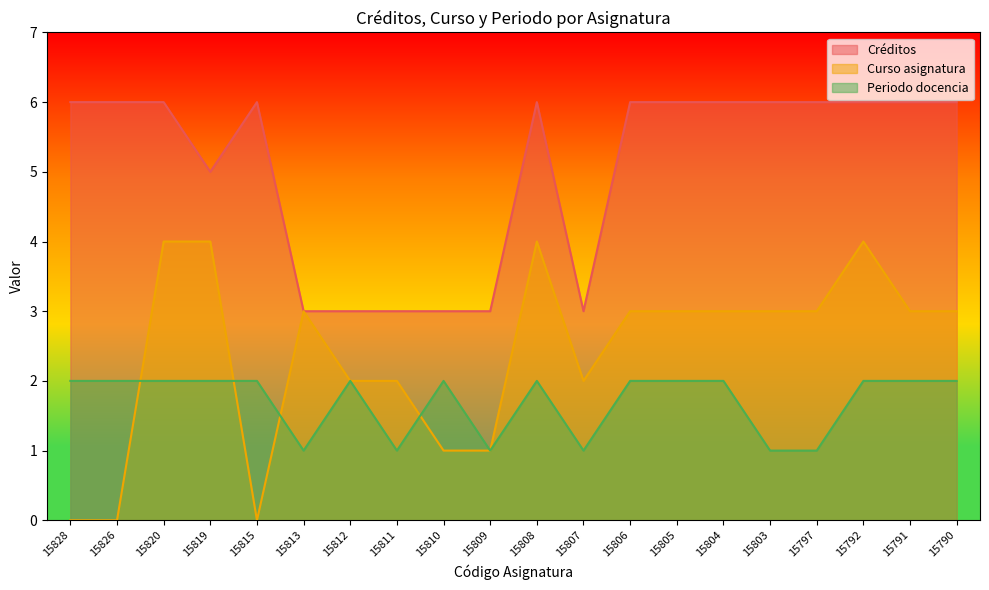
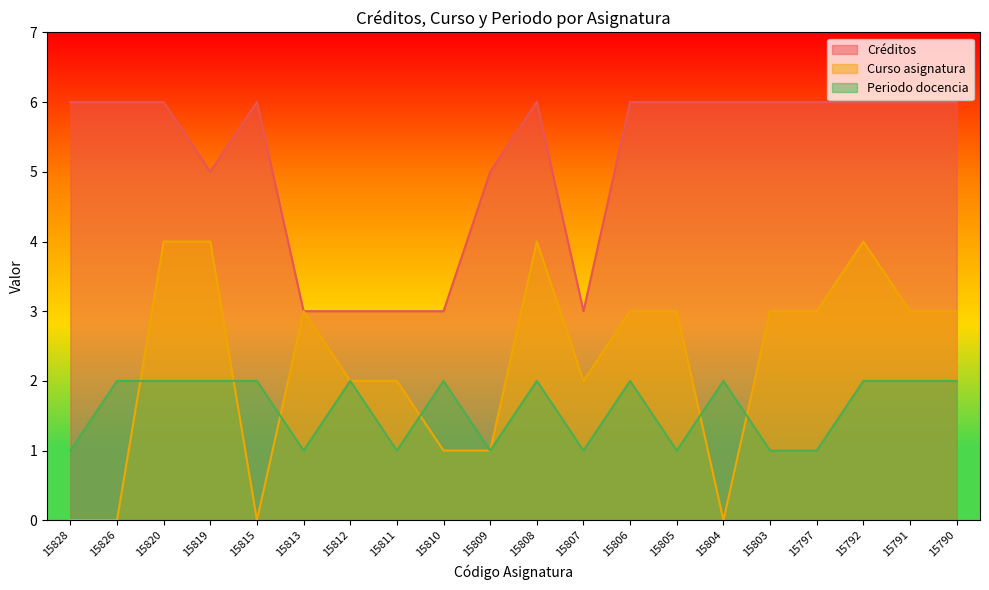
  {
    "Créditos": {
      "15828": 6,
      "15826": 6,
      "15820": 6,
      "15819": 5,
      "15815": 6,
      "15812": 3,
      "15811": 3,
      "15810": 3,
-     "15809": 3,
+     "15809": 5,
      "15808": 6,
      "15807": 3,
      "15806": 6,
      "15805": 6,
      "15804": 6,
      "15803": 6,
      "15797": 6,
      "15792": 6,
      "15791": 6,
      "15790": 6
    },
    "Curso asignatura": {
      "15828": 0,
      "15826": 0,
      "15820": 4,
      "15819": 4,
      "15815": 0,
      "15811": 2,
      "15810": 1,
      "15808": 4,
      "15807": 2,
      "15806": 3,
      "15805": 3,
-     "15804": 3,
+     "15804": 0,
      "15803": 3,
      "15797": 3,
      "15792": 4,
      "15791": 3,
      "15790": 3
    },
    "Periodo docencia": {
-     "15828": 2,
+     "15828": 1,
      "15826": 2,
      "15820": 2,
      "15819": 2,
      "15815": 2,
      "15813": 1,
      "15811": 1,
      "15810": 2,
      "15808": 2,
      "15807": 1,
      "15806": 2,
-     "15805": 2,
+     "15805": 1,
      "15804": 2,
      "15803": 1,
      "15797": 1,
      "15792": 2,
      "15791": 2,
      "15790": 2
    }
  }
